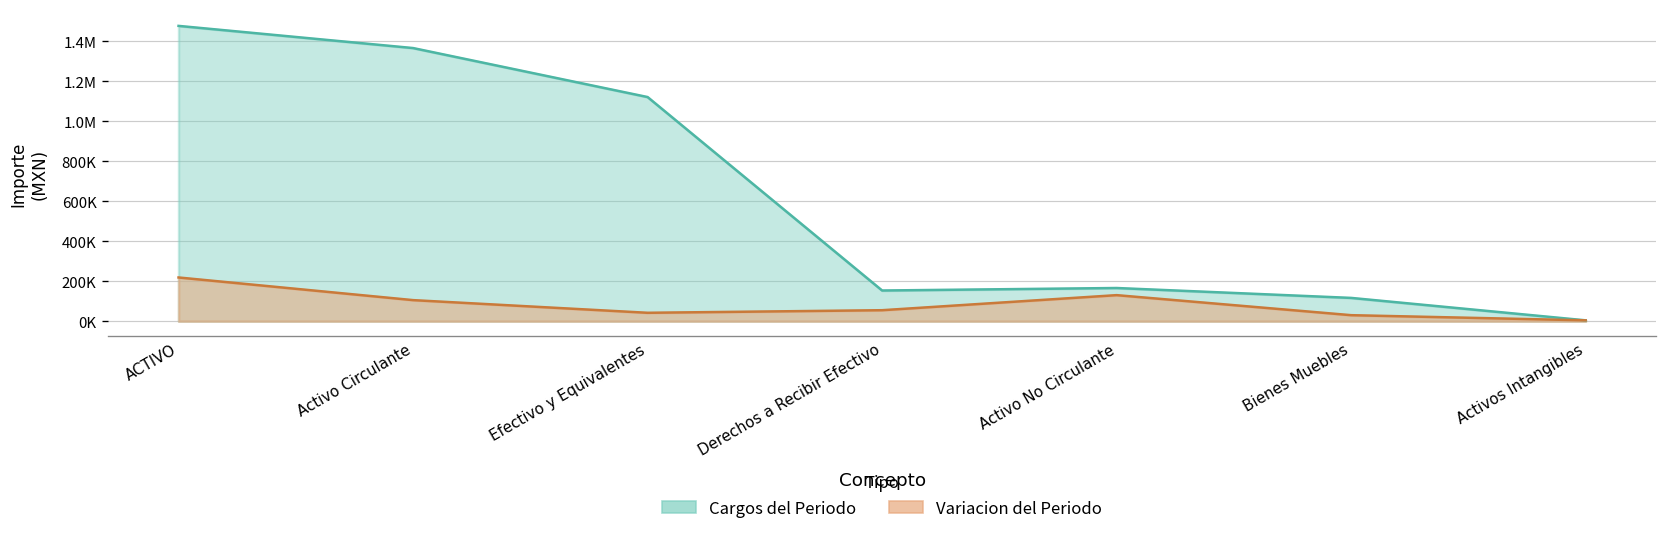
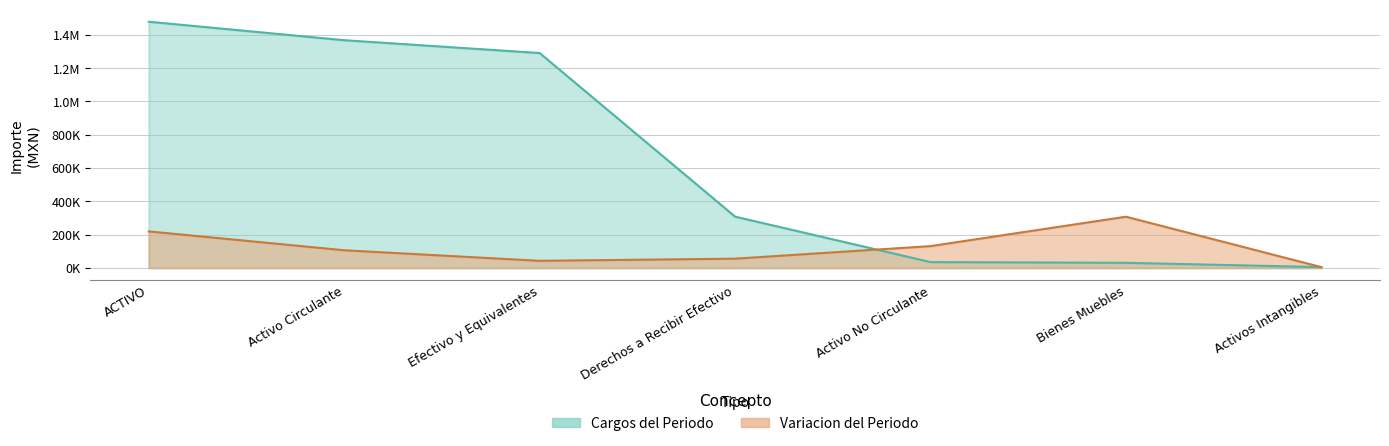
  {
    "Cargos del Periodo": {
      "ACTIVO": 1480000,
      "Activo Circulante": 1370000,
-     "Efectivo y Equivalentes": 1120000,
-     "Derechos a Recibir Efectivo": 150000,
-     "Activo No Circulante": 170000,
-     "Bienes Muebles": 120000
+     "Efectivo y Equivalentes": 1290000,
+     "Derechos a Recibir Efectivo": 310000,
+     "Activo No Circulante": 30000,
+     "Bienes Muebles": 30000
    },
    "Variacion del Periodo": {
      "ACTIVO": 220000,
      "Activo Circulante": 110000,
      "Efectivo y Equivalentes": 40000,
      "Derechos a Recibir Efectivo": 50000,
      "Activo No Circulante": 130000,
-     "Bienes Muebles": 30000
+     "Bienes Muebles": 310000
    }
  }
